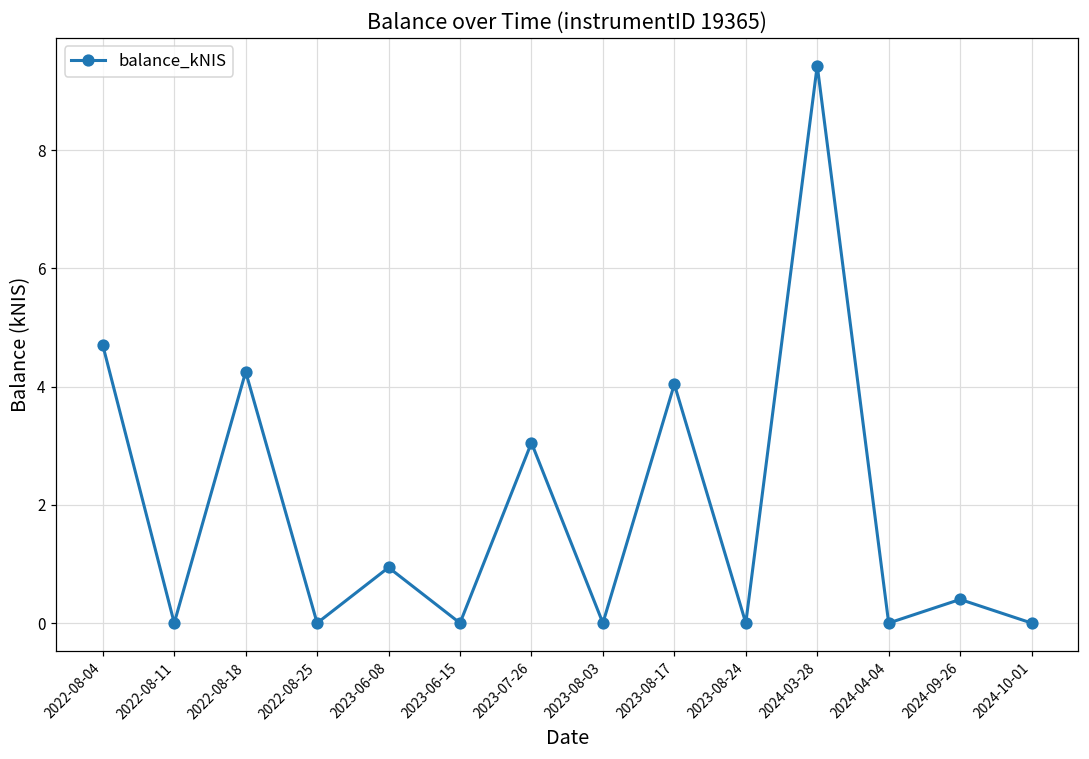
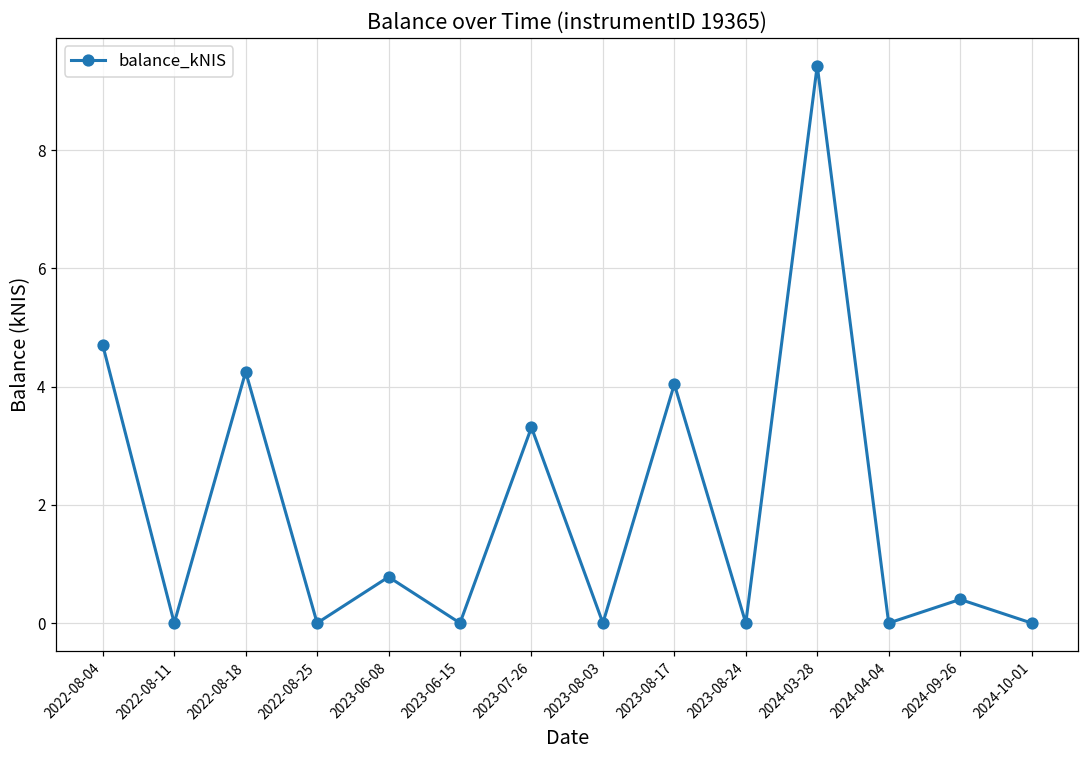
  {
    "2022-08-04": 4.7,
    "2022-08-11": 0.0,
    "2022-08-18": 4.3,
    "2022-08-25": 0.0,
-   "2023-06-08": 0.9,
+   "2023-06-08": 0.8,
    "2023-06-15": 0.0,
-   "2023-07-26": 3.1,
+   "2023-07-26": 3.3,
    "2023-08-03": 0.0,
    "2023-08-17": 4.0,
    "2023-08-24": 0.0,
    "2024-03-28": 9.4,
    "2024-04-04": 0.0,
    "2024-09-26": 0.4,
    "2024-10-01": 0.0
  }
